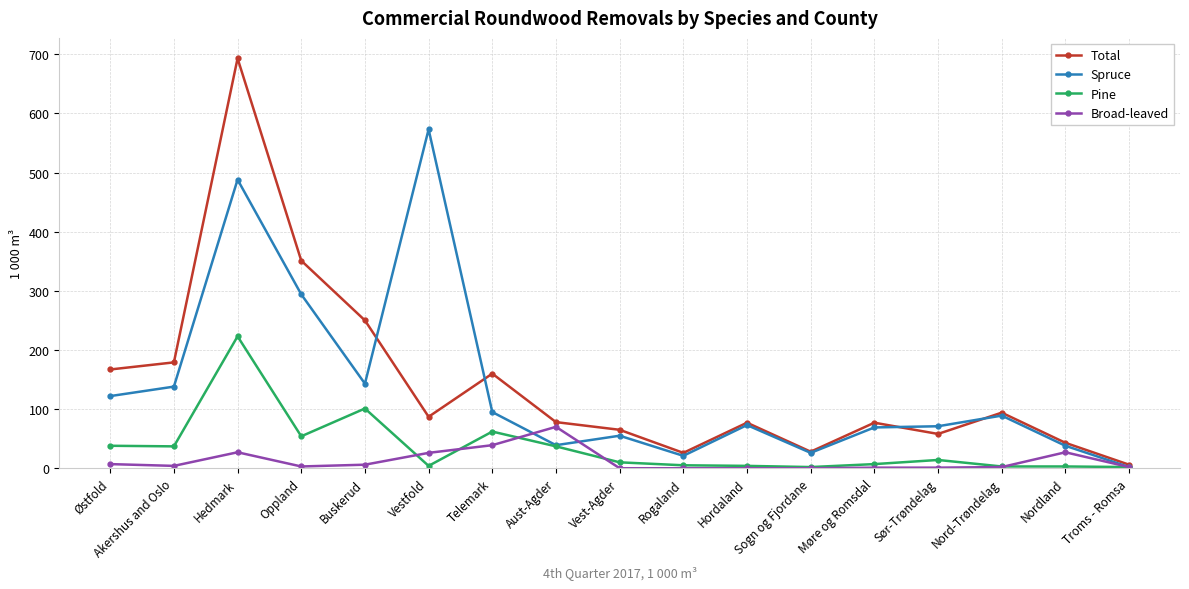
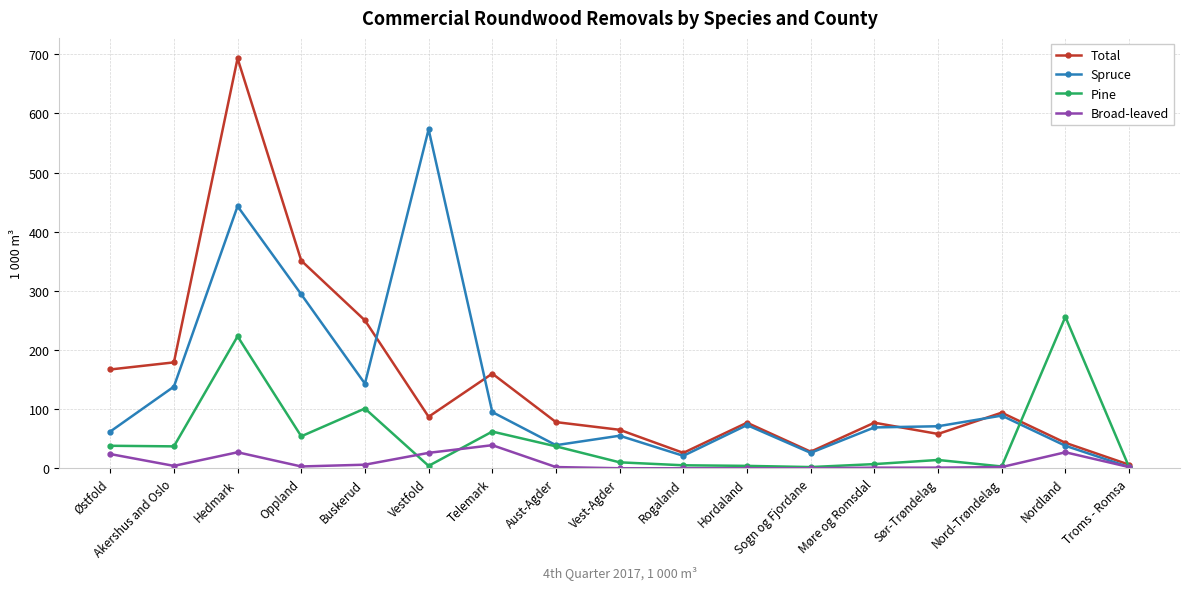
  {
    "Total": {
      "Østfold": 170,
      "Akershus and Oslo": 180,
      "Hedmark": 690,
      "Oppland": 350,
      "Buskerud": 250,
      "Vestfold": 90,
      "Telemark": 160,
      "Aust-Agder": 80,
      "Vest-Agder": 70,
      "Rogaland": 30,
      "Møre og Romsdal": 80,
      "Sør-Trøndelag": 60,
      "Nord-Trøndelag": 90,
      "Nordland": 40
    },
    "Spruce": {
-     "Østfold": 120,
+     "Østfold": 60,
      "Akershus and Oslo": 140,
-     "Hedmark": 490,
+     "Hedmark": 440,
      "Oppland": 290,
      "Buskerud": 140,
      "Vestfold": 570,
      "Telemark": 100,
      "Vest-Agder": 60,
      "Rogaland": 20,
      "Møre og Romsdal": 70,
      "Sør-Trøndelag": 70,
      "Nord-Trøndelag": 90,
      "Nordland": 40
    },
    "Pine": {
      "Østfold": 40,
      "Akershus and Oslo": 40,
      "Hedmark": 220,
      "Oppland": 50,
      "Buskerud": 100,
      "Vestfold": 0,
      "Telemark": 60,
      "Vest-Agder": 10,
      "Rogaland": 10,
      "Møre og Romsdal": 10,
      "Sør-Trøndelag": 10,
-     "Nordland": 0
+     "Nordland": 260
    },
    "Broad-leaved": {
-     "Østfold": 10,
+     "Østfold": 20,
      "Akershus and Oslo": 0,
      "Hedmark": 30,
      "Oppland": 0,
      "Buskerud": 10,
      "Vestfold": 30,
      "Telemark": 40,
-     "Aust-Agder": 70,
+     "Aust-Agder": 0,
      "Vest-Agder": 0,
      "Rogaland": 0,
      "Møre og Romsdal": 0,
      "Sør-Trøndelag": 0,
      "Nordland": 30
    }
  }
